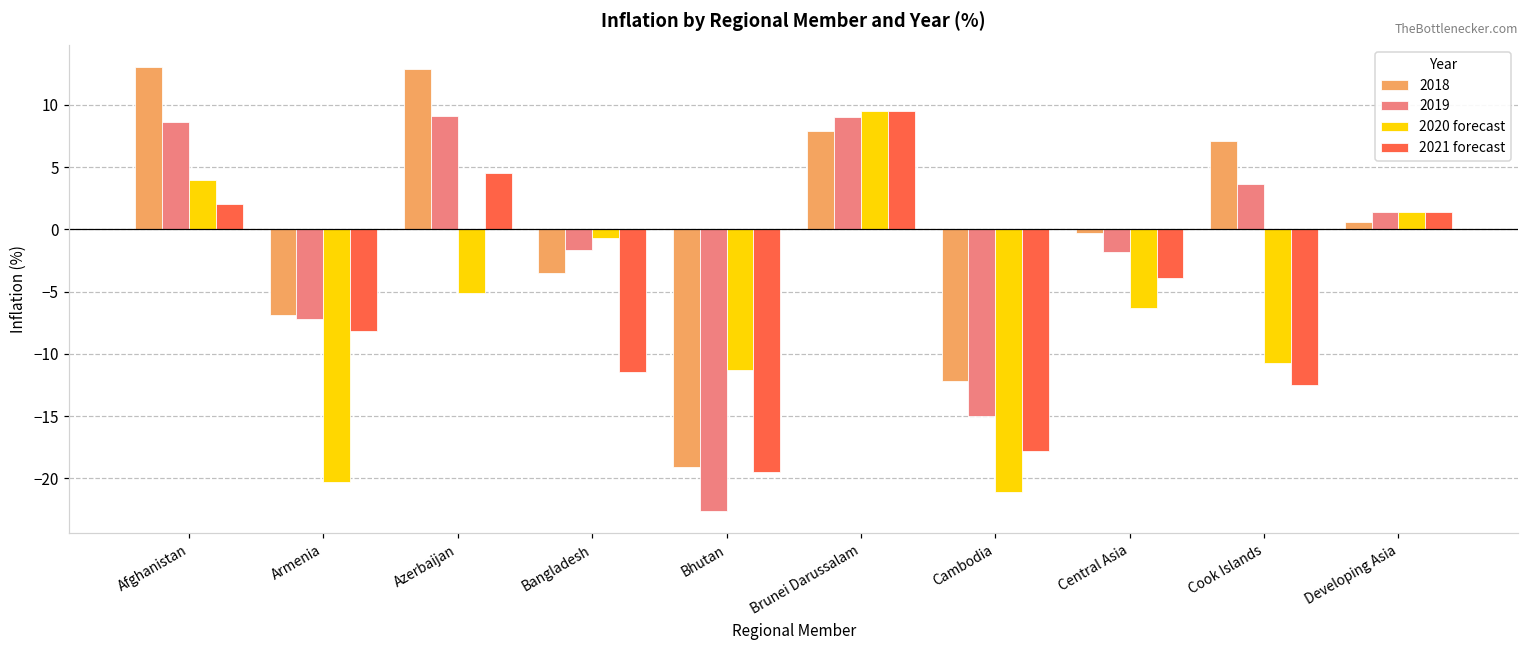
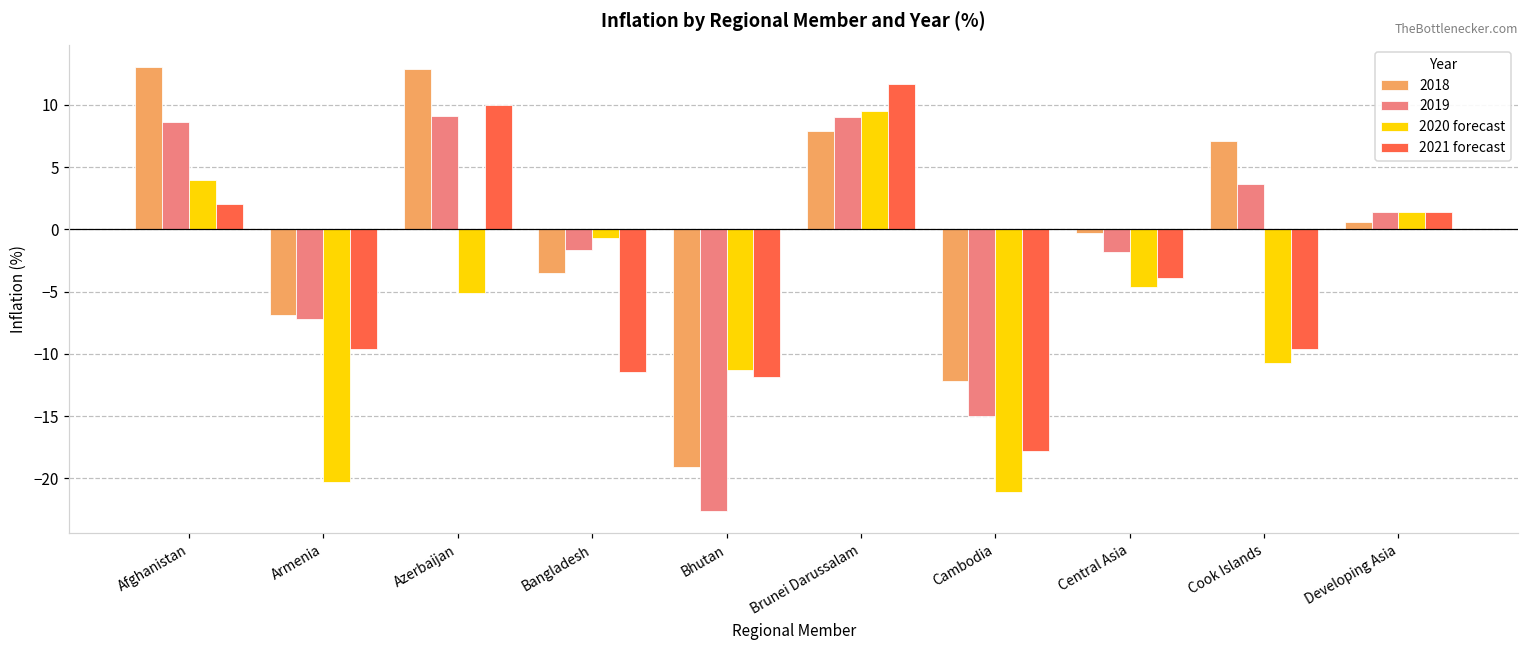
  {
    "2020 forecast": {
      "Afghanistan": 4.0,
      "Armenia": -20.3,
      "Azerbaijan": -5.1,
      "Bangladesh": -0.7,
      "Bhutan": -11.3,
      "Brunei Darussalam": 9.5,
      "Cambodia": -21.1,
-     "Central Asia": -6.3,
+     "Central Asia": -4.6,
      "Cook Islands": -10.7,
      "Developing Asia": 1.4
    },
    "2021 forecast": {
      "Afghanistan": 2.0,
-     "Armenia": -8.2,
-     "Azerbaijan": 4.5,
+     "Armenia": -9.6,
+     "Azerbaijan": 10.0,
      "Bangladesh": -11.5,
-     "Bhutan": -19.5,
-     "Brunei Darussalam": 9.5,
+     "Bhutan": -11.9,
+     "Brunei Darussalam": 11.7,
      "Cambodia": -17.8,
      "Central Asia": -3.9,
-     "Cook Islands": -12.5,
+     "Cook Islands": -9.6,
      "Developing Asia": 1.4
    }
  }
